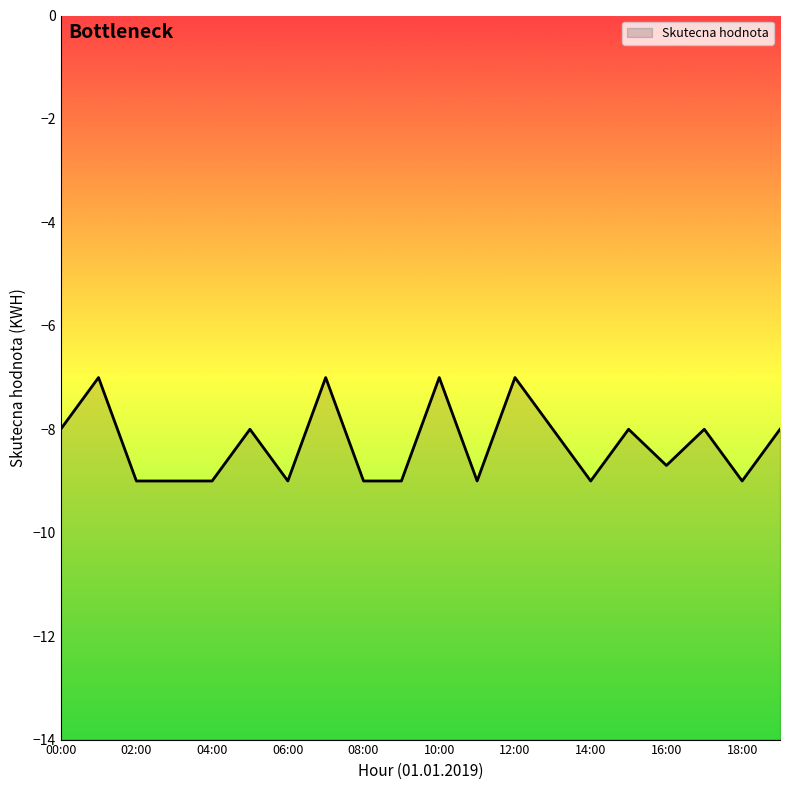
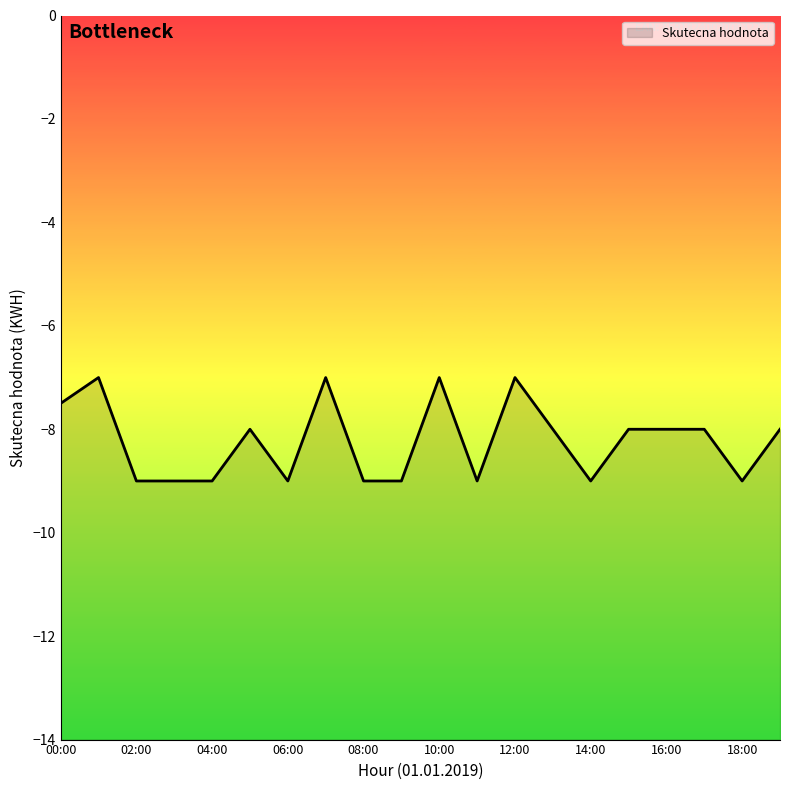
  {
-   "00:00": -8.0,
+   "00:00": -7.5,
    "02:00": -9.0,
    "04:00": -9.0,
    "06:00": -9.0,
    "08:00": -9.0,
    "10:00": -7.0,
    "12:00": -7.0,
    "14:00": -9.0,
-   "16:00": -8.7,
+   "16:00": -8.0,
    "18:00": -9.0
  }
